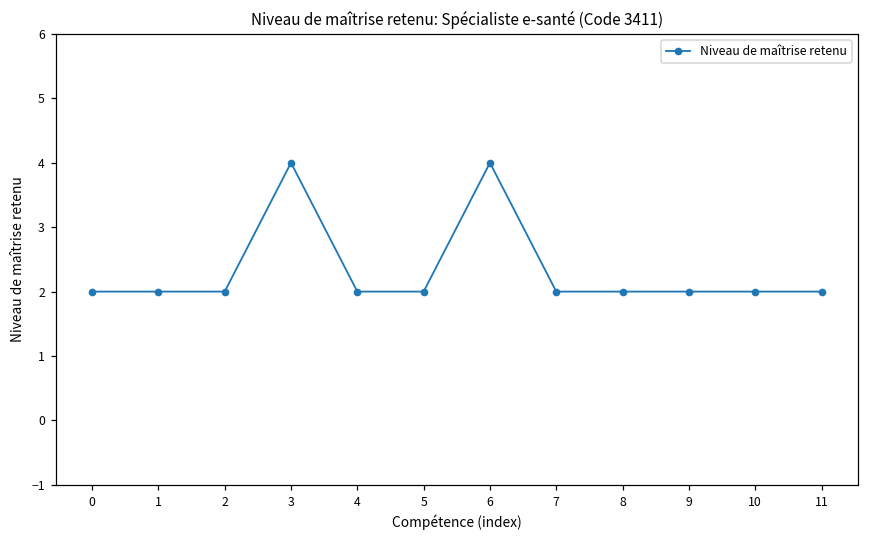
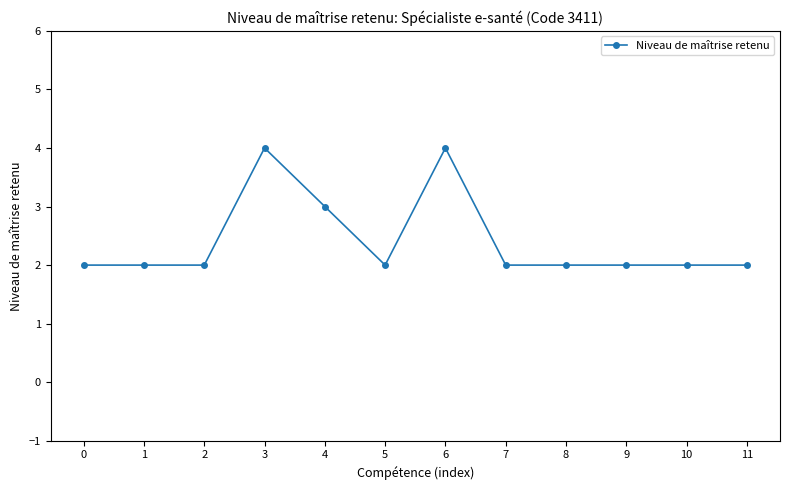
  {
    "0": 2,
    "1": 2,
    "2": 2,
    "3": 4,
-   "4": 2,
+   "4": 3,
    "5": 2,
    "6": 4,
    "7": 2,
    "8": 2,
    "9": 2,
    "10": 2,
    "11": 2
  }
